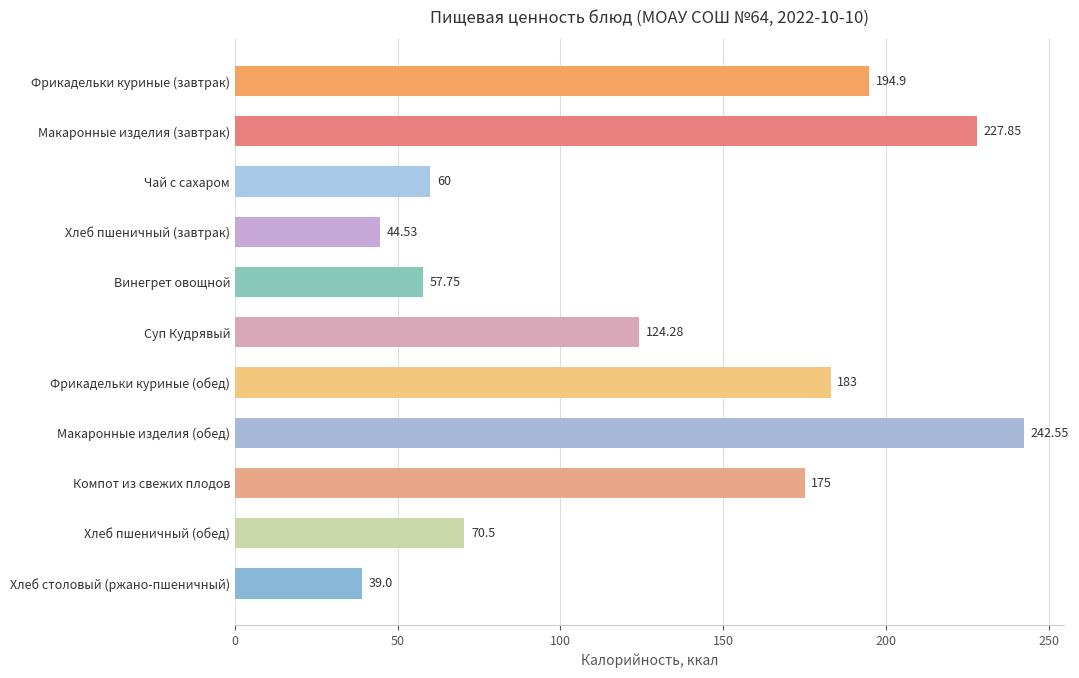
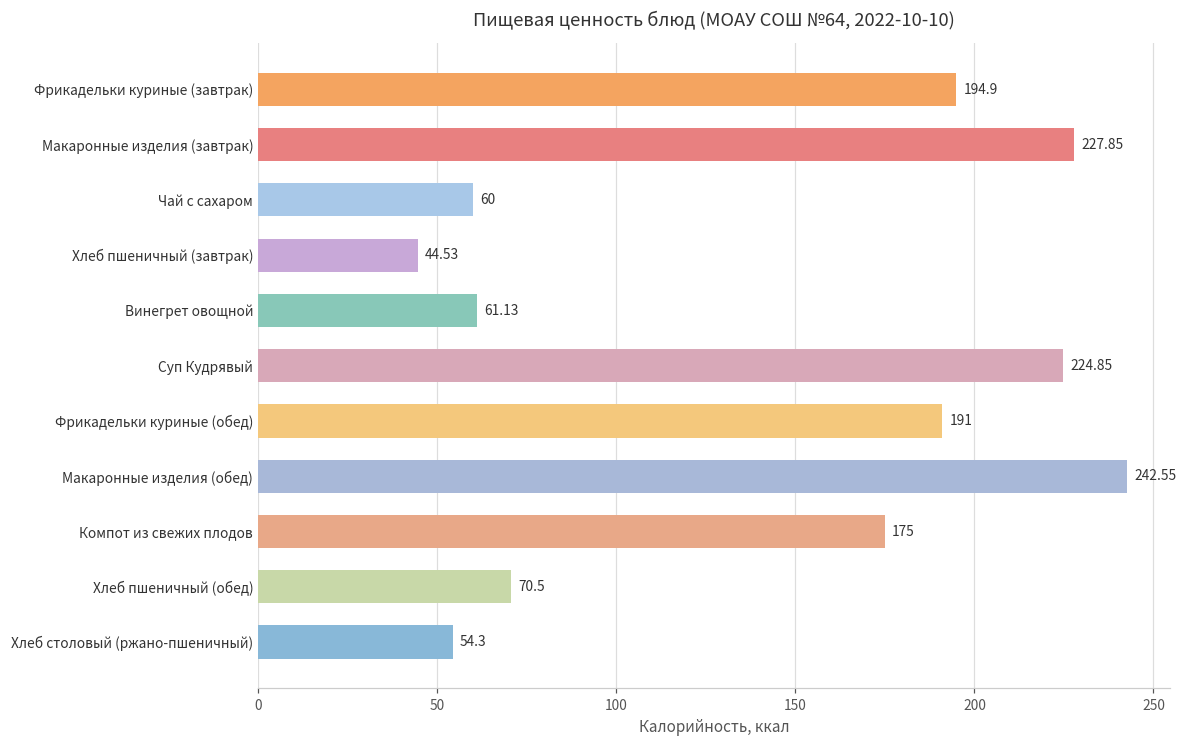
  {
    "Фрикадельки куриные (завтрак)": 194.9,
    "Макаронные изделия (завтрак)": 227.85,
    "Чай с сахаром": 60,
    "Хлеб пшеничный (завтрак)": 44.53,
-   "Винегрет овощной": 57.75,
-   "Суп Кудрявый": 124.28,
-   "Фрикадельки куриные (обед)": 183,
+   "Винегрет овощной": 61.13,
+   "Суп Кудрявый": 224.85,
+   "Фрикадельки куриные (обед)": 191,
    "Макаронные изделия (обед)": 242.55,
    "Компот из свежих плодов": 175,
    "Хлеб пшеничный (обед)": 70.5,
-   "Хлеб столовый (ржано-пшеничный)": 39.0
+   "Хлеб столовый (ржано-пшеничный)": 54.3
  }
